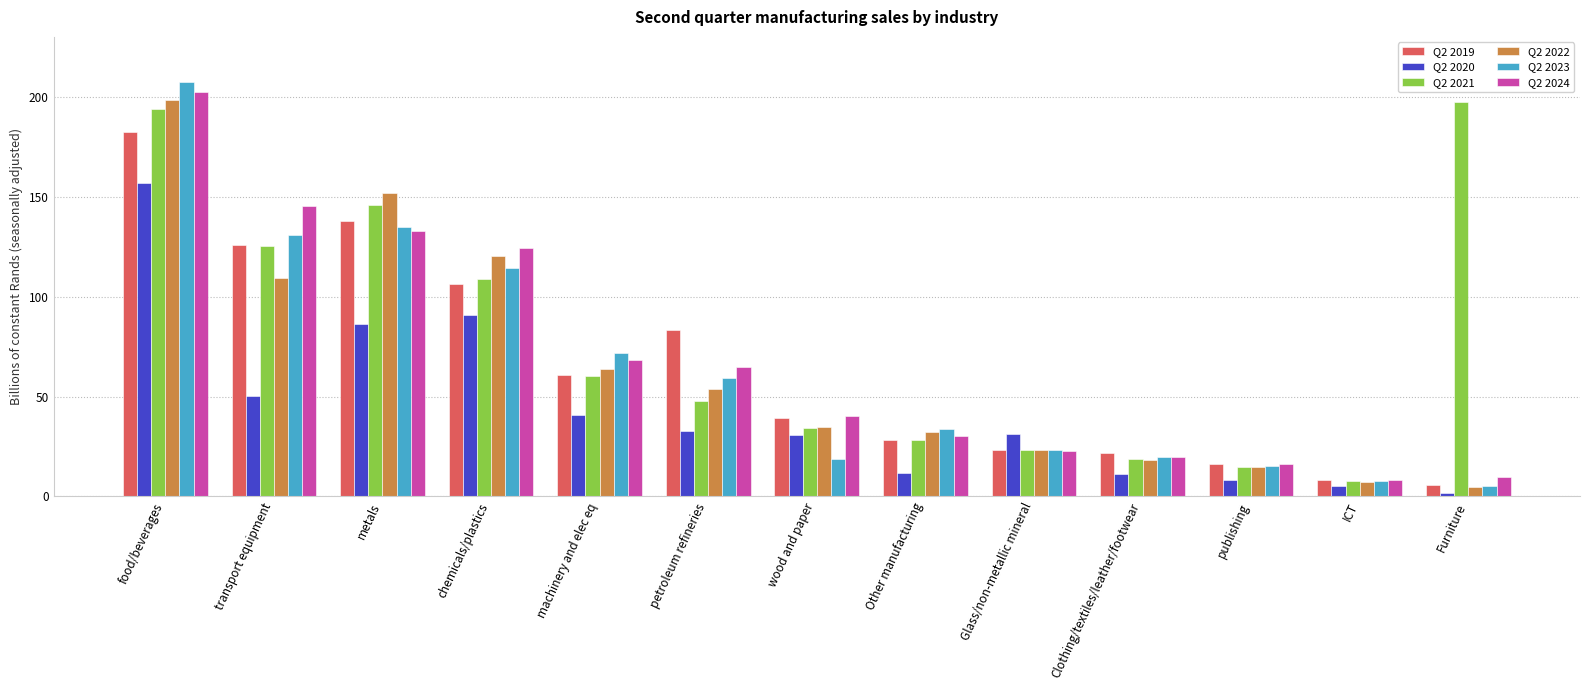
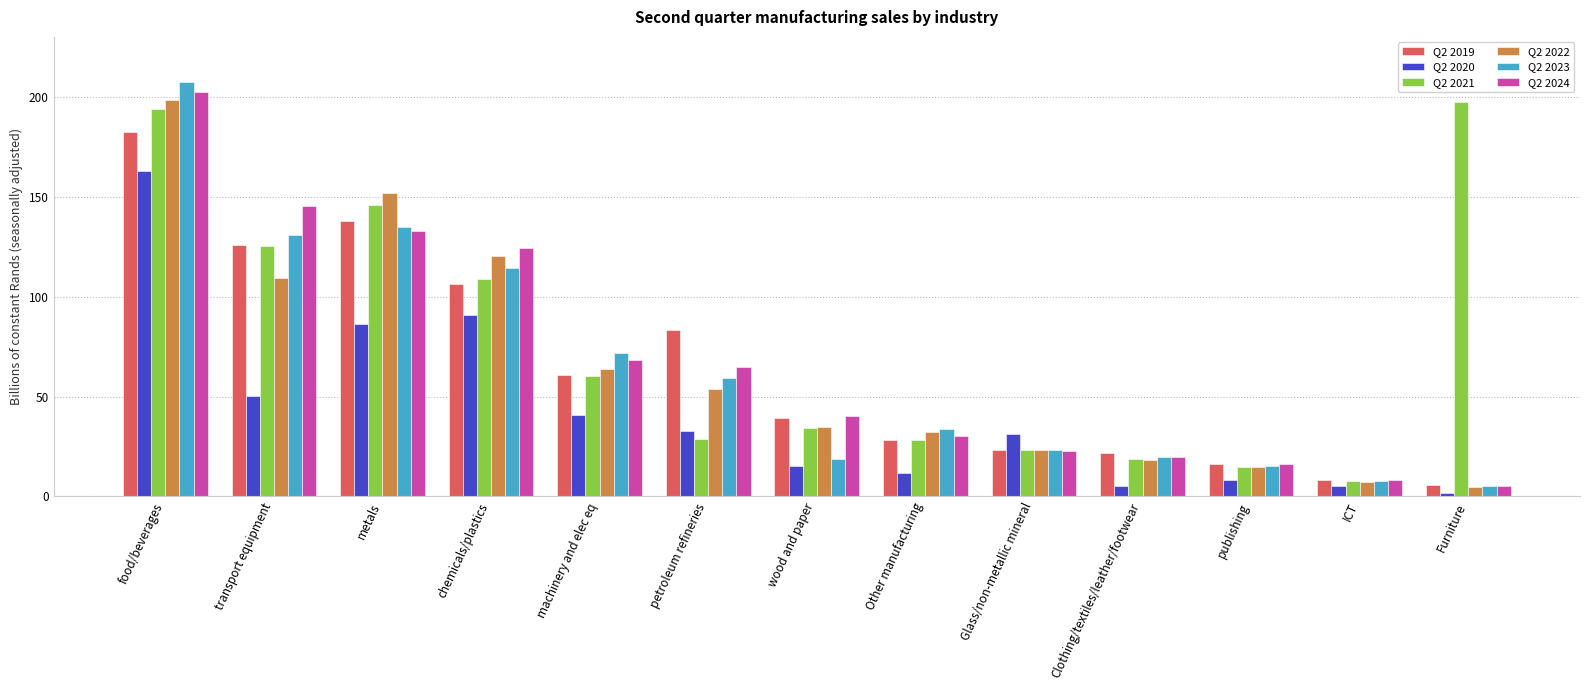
  {
    "Q2 2020": {
-     "food/beverages": 157,
+     "food/beverages": 163,
      "transport equipment": 50,
      "metals": 86,
      "chemicals/plastics": 91,
      "machinery and elec eq": 41,
      "petroleum refineries": 33,
-     "wood and paper": 31,
+     "wood and paper": 15,
      "Other manufacturing": 12,
      "Glass/non-metallic mineral": 31,
-     "Clothing/textiles/leather/footwear": 11,
+     "Clothing/textiles/leather/footwear": 5,
      "publishing": 8,
      "ICT": 5,
      "Furniture": 2
    },
    "Q2 2021": {
      "food/beverages": 194,
      "transport equipment": 125,
      "metals": 146,
      "chemicals/plastics": 109,
      "machinery and elec eq": 60,
-     "petroleum refineries": 48,
+     "petroleum refineries": 29,
      "wood and paper": 34,
      "Other manufacturing": 28,
      "Glass/non-metallic mineral": 23,
      "Clothing/textiles/leather/footwear": 19,
      "publishing": 15,
      "ICT": 8,
      "Furniture": 198
    },
    "Q2 2023": {
      "food/beverages": 208,
      "transport equipment": 131,
      "metals": 135,
      "chemicals/plastics": 114,
      "machinery and elec eq": 72,
      "petroleum refineries": 59,
      "wood and paper": 19,
      "Other manufacturing": 34,
      "Glass/non-metallic mineral": 23,
      "Clothing/textiles/leather/footwear": 20,
      "publishing": 15,
      "ICT": 8,
      "Furniture": 5
    },
    "Q2 2024": {
      "food/beverages": 203,
      "transport equipment": 145,
      "metals": 133,
      "chemicals/plastics": 124,
      "machinery and elec eq": 68,
      "petroleum refineries": 65,
      "wood and paper": 40,
      "Other manufacturing": 30,
      "Glass/non-metallic mineral": 23,
      "Clothing/textiles/leather/footwear": 20,
      "publishing": 16,
      "ICT": 8,
-     "Furniture": 10
+     "Furniture": 5
    }
  }
